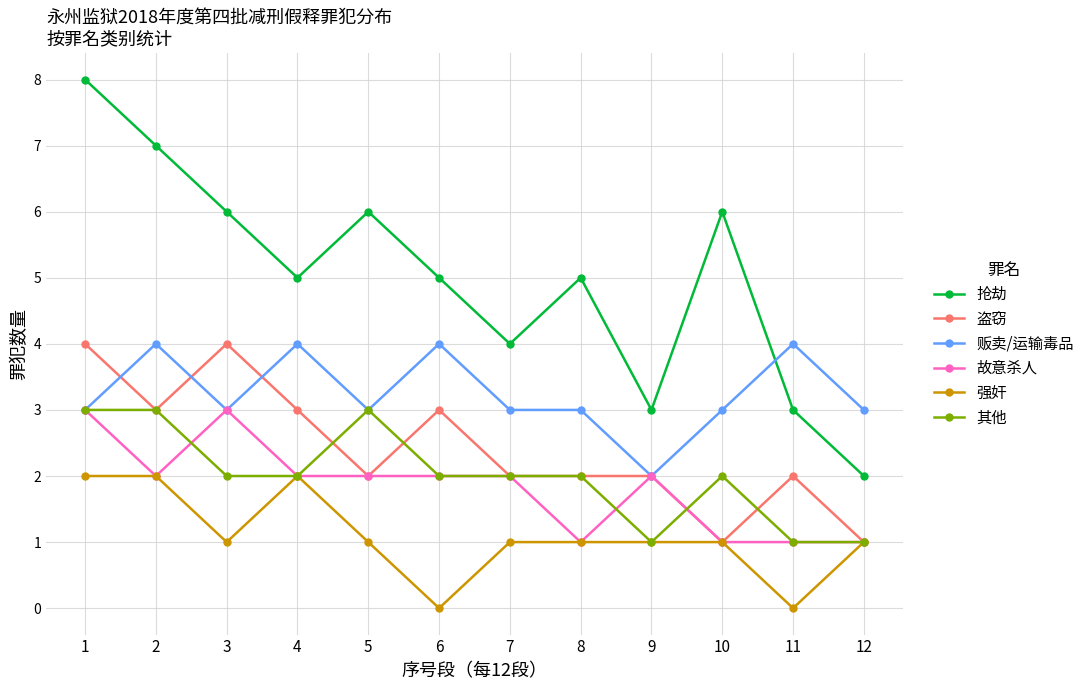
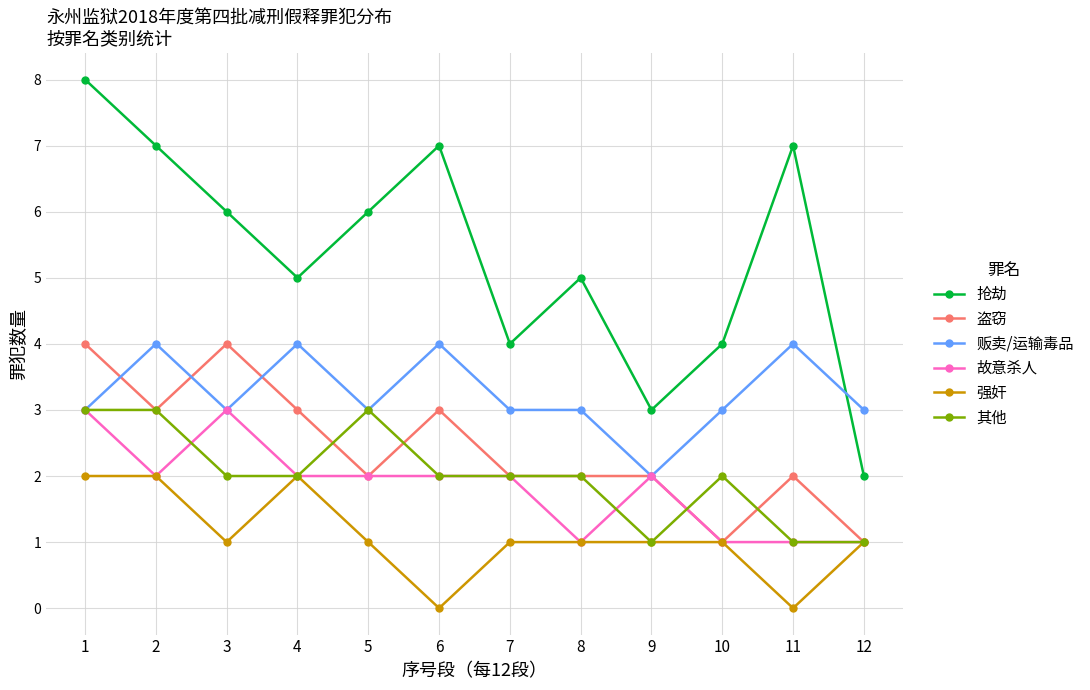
  {
    "抢劫": {
      "1": 8,
      "2": 7,
      "3": 6,
      "4": 5,
      "5": 6,
-     "6": 5,
+     "6": 7,
      "7": 4,
      "8": 5,
      "9": 3,
-     "10": 6,
-     "11": 3,
+     "10": 4,
+     "11": 7,
      "12": 2
    },
    "盗窃": {
      "1": 4,
      "3": 4,
      "4": 3,
      "6": 3,
      "11": 2
    },
    "贩卖/运输毒品": {
      "2": 4,
      "4": 4,
      "6": 4,
      "7": 3,
      "8": 3,
      "10": 3,
      "11": 4,
      "12": 3
    },
    "强奸": {
      "1": 2,
      "3": 1,
      "5": 1,
      "6": 0,
      "7": 1,
      "11": 0
    },
    "其他": {
      "3": 2,
      "10": 2
    }
  }
